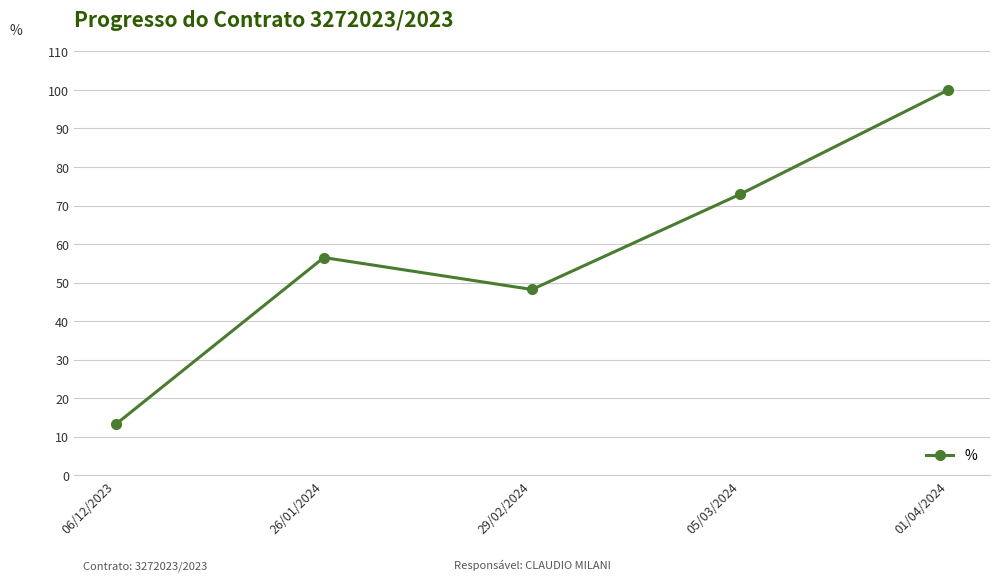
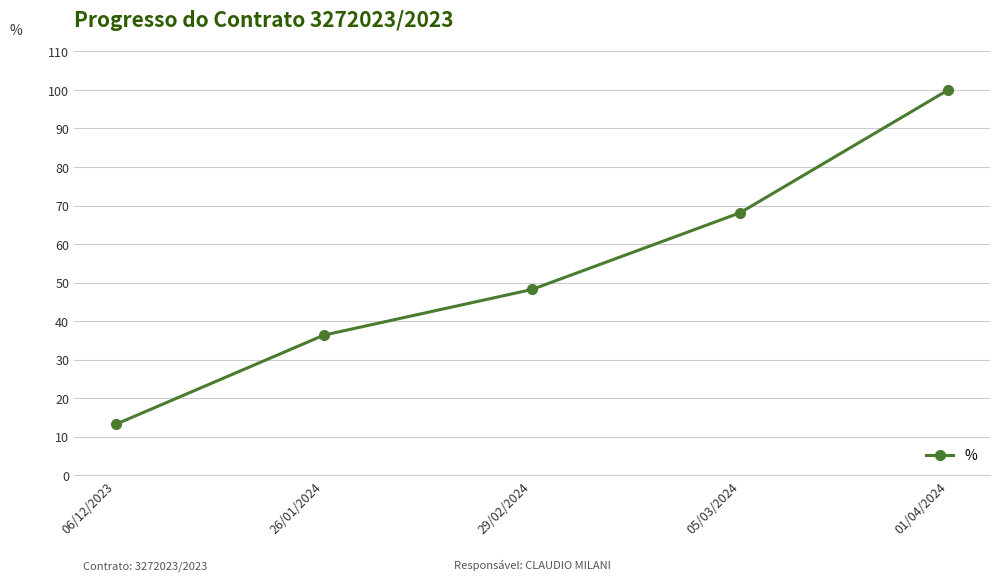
  {
    "06/12/2023": 13,
-   "26/01/2024": 57,
+   "26/01/2024": 36,
    "29/02/2024": 48,
-   "05/03/2024": 73,
+   "05/03/2024": 68,
    "01/04/2024": 100
  }
